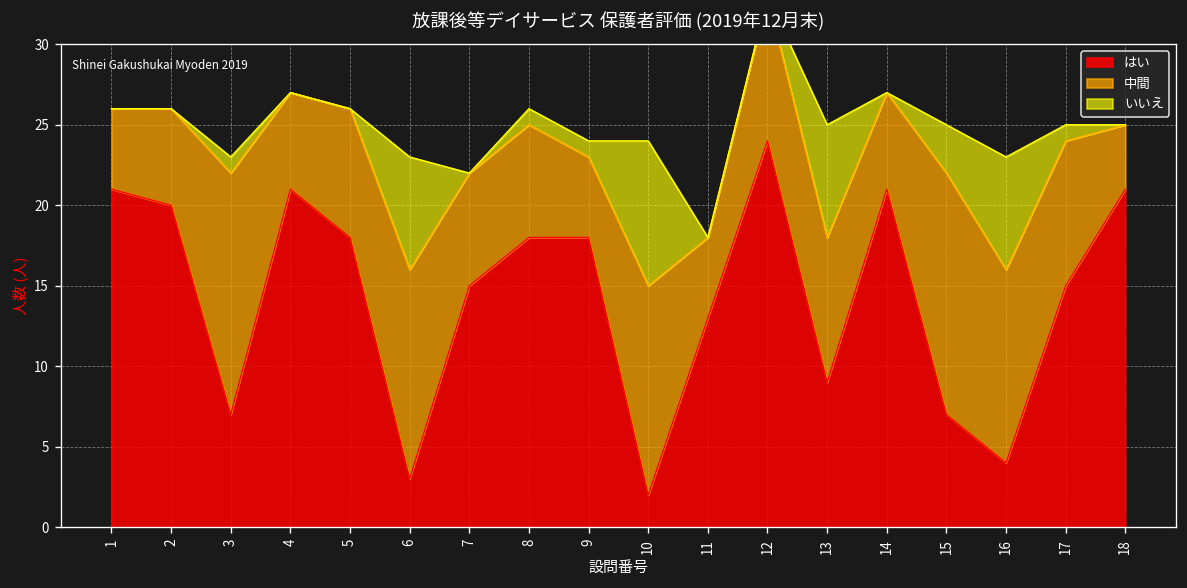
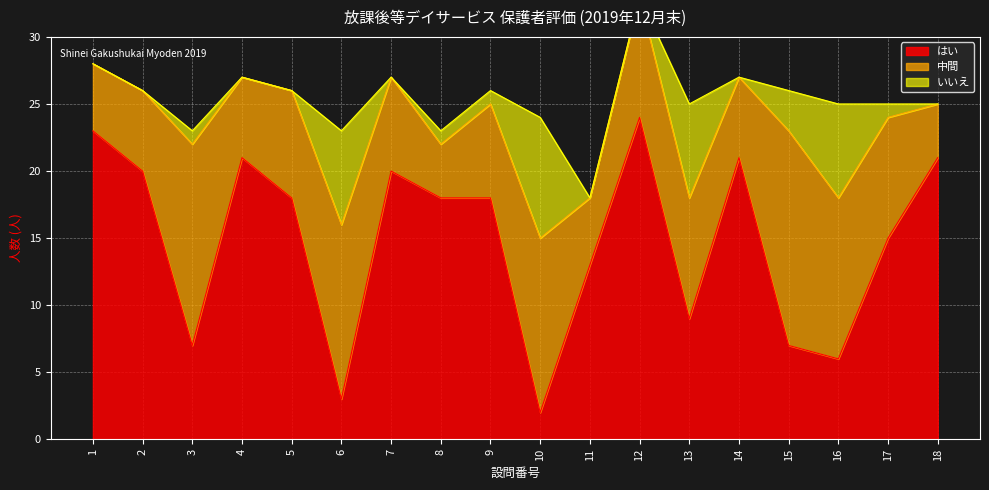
  {
    "はい": {
-     "1": 21,
+     "1": 23,
      "2": 20,
      "3": 7,
      "4": 21,
      "5": 18,
      "6": 3,
-     "7": 15,
+     "7": 20,
      "8": 18,
      "9": 18,
      "10": 2,
      "11": 13,
      "12": 24,
      "13": 9,
      "14": 21,
      "15": 7,
-     "16": 4,
+     "16": 6,
      "17": 15,
      "18": 21
    },
    "中間": {
      "3": 15,
      "6": 13,
-     "8": 7,
-     "9": 5,
+     "8": 4,
+     "9": 7,
      "10": 13,
      "13": 9,
-     "15": 15,
+     "15": 16,
      "16": 12,
      "17": 9
    },
    "いいえ": {
      "3": 1,
      "6": 7,
      "8": 1,
      "9": 1,
      "10": 9,
      "13": 7,
      "15": 3,
      "16": 7,
      "17": 1
    }
  }
